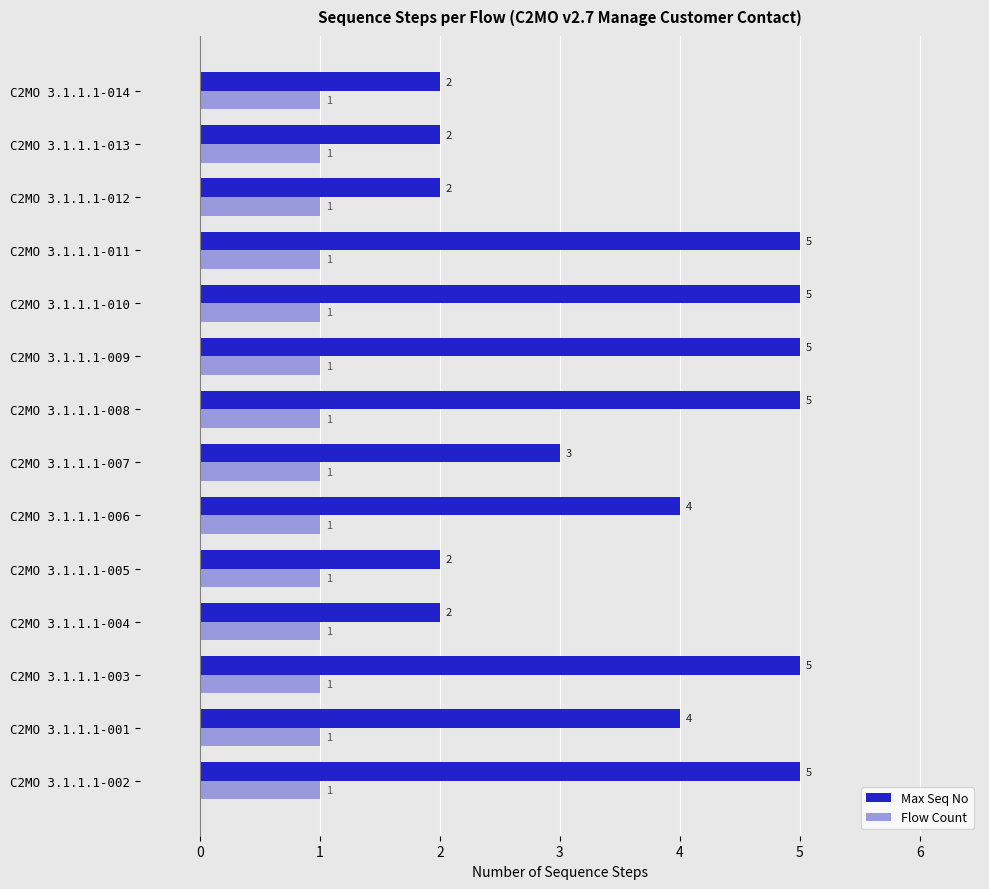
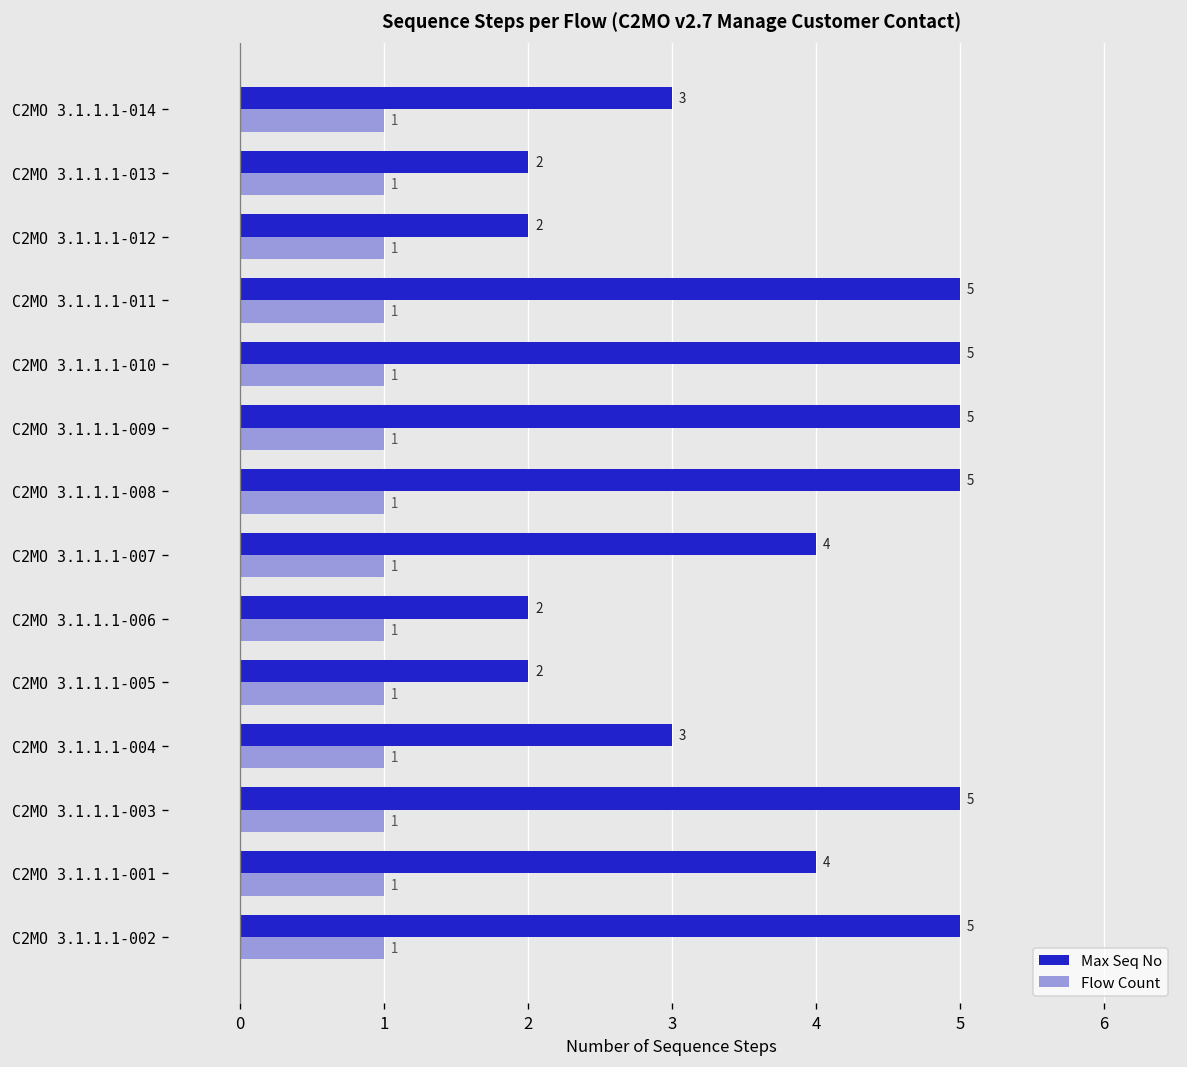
  {
    "Max Seq No": {
-     "C2MO 3.1.1.1-014": 2,
+     "C2MO 3.1.1.1-014": 3,
      "C2MO 3.1.1.1-013": 2,
      "C2MO 3.1.1.1-012": 2,
      "C2MO 3.1.1.1-011": 5,
      "C2MO 3.1.1.1-010": 5,
      "C2MO 3.1.1.1-009": 5,
      "C2MO 3.1.1.1-008": 5,
-     "C2MO 3.1.1.1-007": 3,
-     "C2MO 3.1.1.1-006": 4,
+     "C2MO 3.1.1.1-007": 4,
+     "C2MO 3.1.1.1-006": 2,
      "C2MO 3.1.1.1-005": 2,
-     "C2MO 3.1.1.1-004": 2,
+     "C2MO 3.1.1.1-004": 3,
      "C2MO 3.1.1.1-003": 5,
      "C2MO 3.1.1.1-001": 4,
      "C2MO 3.1.1.1-002": 5
    },
    "Flow Count": {
      "C2MO 3.1.1.1-014": 1,
      "C2MO 3.1.1.1-013": 1,
      "C2MO 3.1.1.1-012": 1,
      "C2MO 3.1.1.1-011": 1,
      "C2MO 3.1.1.1-010": 1,
      "C2MO 3.1.1.1-009": 1,
      "C2MO 3.1.1.1-008": 1,
      "C2MO 3.1.1.1-007": 1,
      "C2MO 3.1.1.1-006": 1,
      "C2MO 3.1.1.1-005": 1,
      "C2MO 3.1.1.1-004": 1,
      "C2MO 3.1.1.1-003": 1,
      "C2MO 3.1.1.1-001": 1,
      "C2MO 3.1.1.1-002": 1
    }
  }
